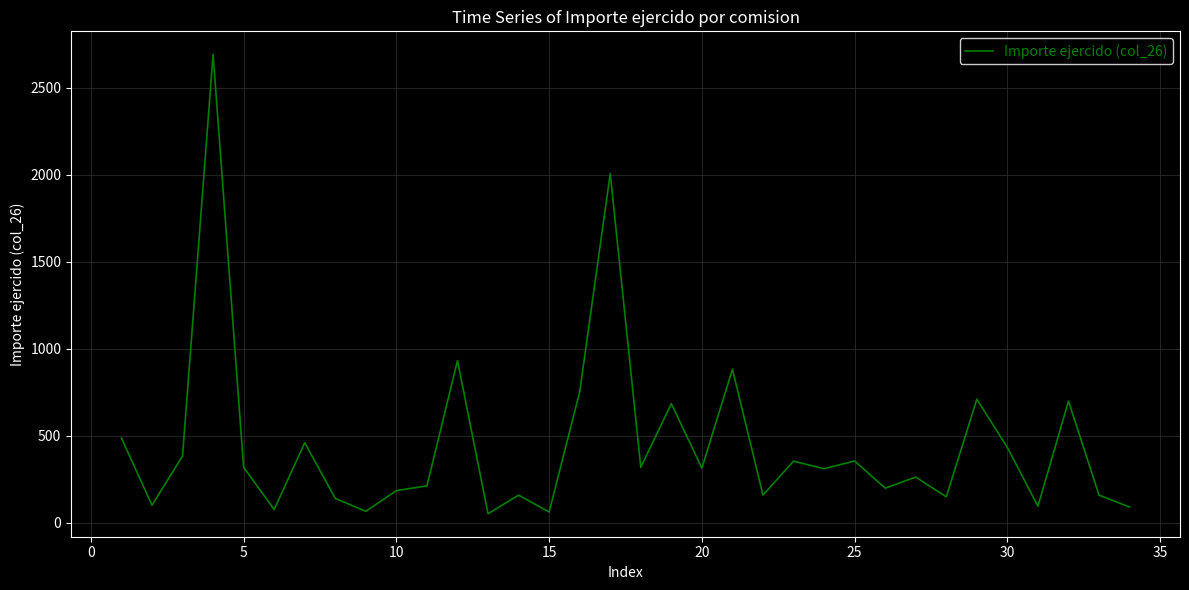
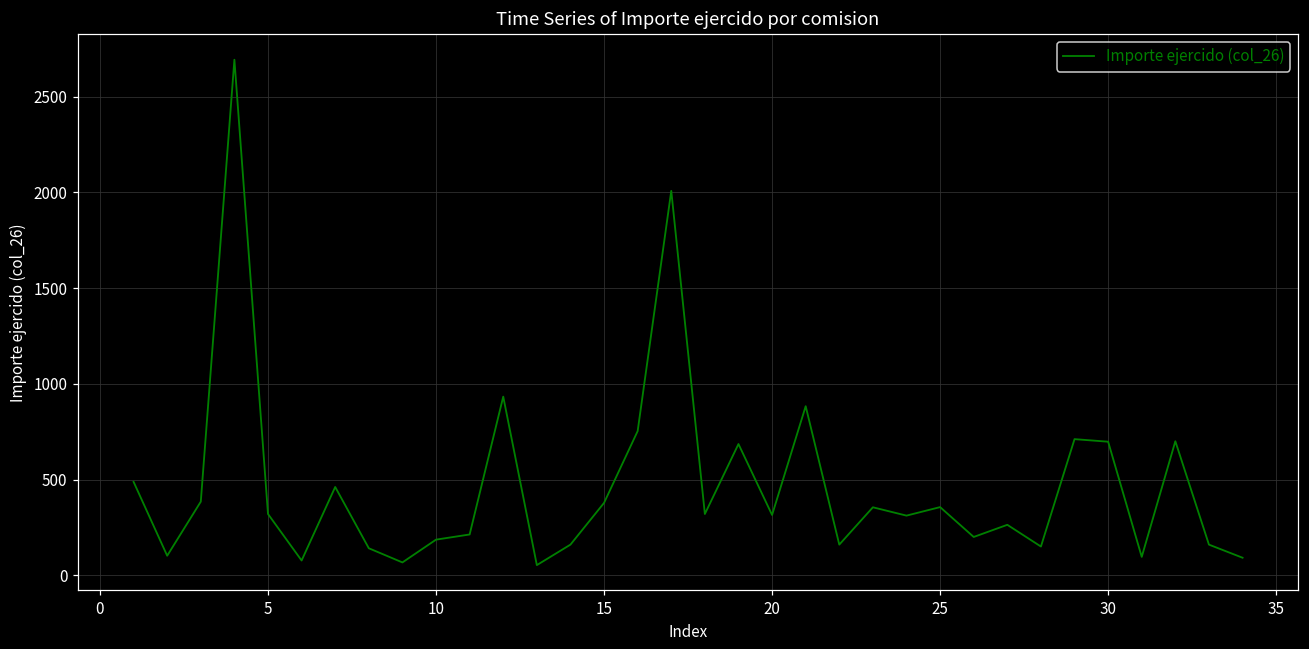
  {
    "5": 320,
    "10": 190,
-   "15": 60,
+   "15": 380,
    "20": 320,
    "25": 360,
-   "30": 430
+   "30": 700
  }
